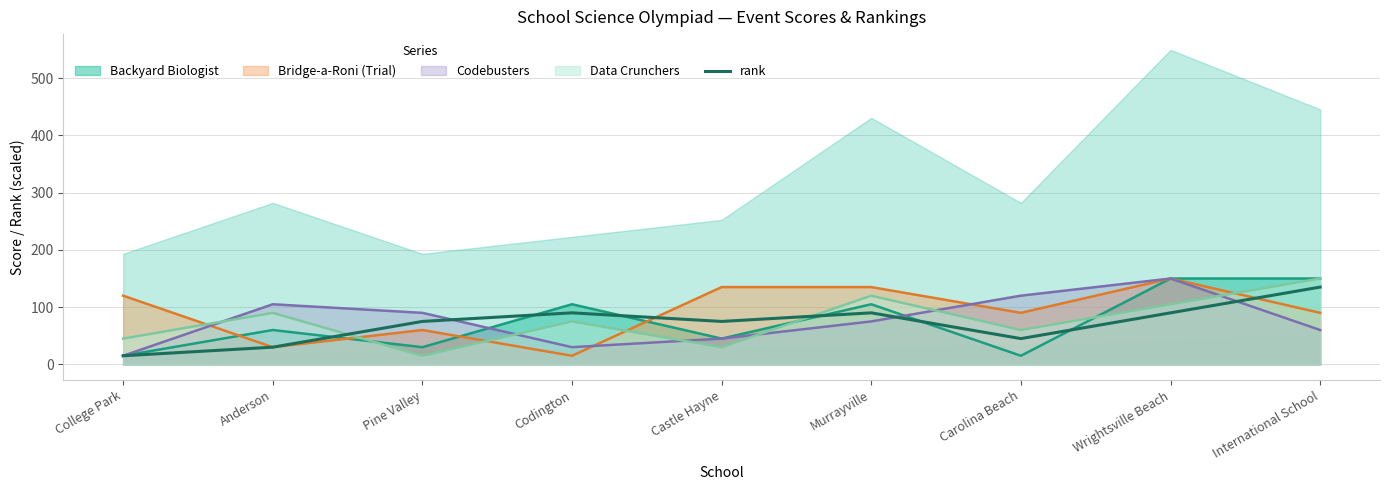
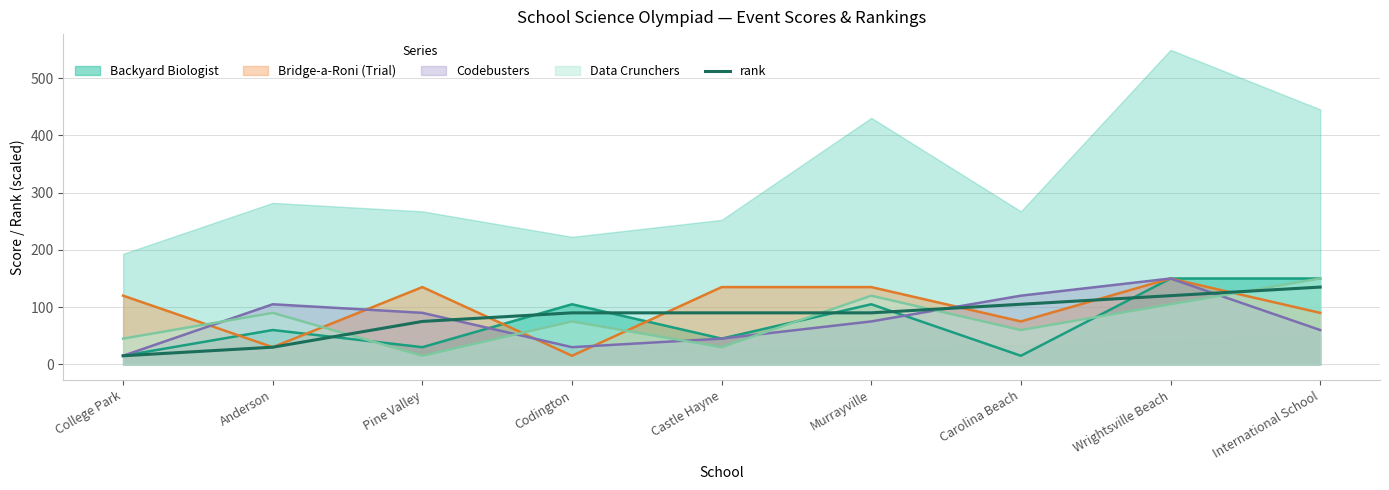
  {
    "Bridge-a-Roni (Trial)": {
      "College Park": 120,
-     "Pine Valley": 60,
+     "Pine Valley": 140,
      "Codington": 20,
      "Castle Hayne": 140,
      "Murrayville": 140,
-     "Carolina Beach": 90,
+     "Carolina Beach": 80,
      "International School": 90
    },
    "rank": {
      "Pine Valley": 80,
      "Codington": 90,
-     "Castle Hayne": 80,
+     "Castle Hayne": 90,
      "Murrayville": 90,
-     "Carolina Beach": 50,
-     "Wrightsville Beach": 90,
+     "Carolina Beach": 110,
+     "Wrightsville Beach": 120,
      "International School": 140
    }
  }
